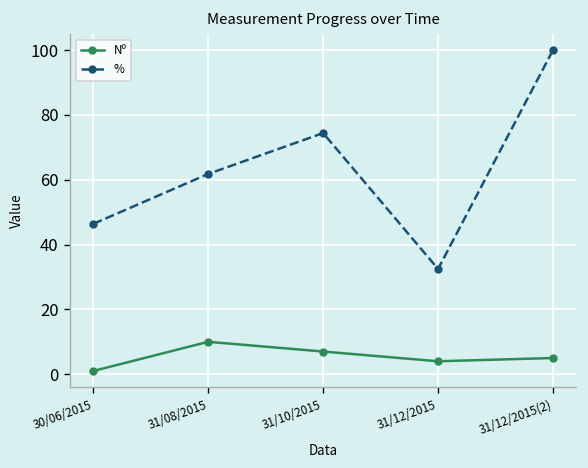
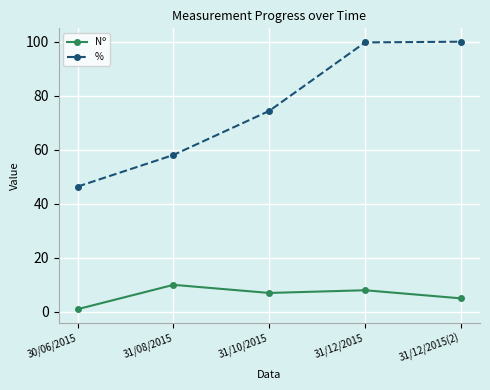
  {
    "Nº": {
      "30/06/2015": 1,
      "31/08/2015": 10,
      "31/10/2015": 7,
-     "31/12/2015": 4,
+     "31/12/2015": 8,
      "31/12/2015(2)": 5
    },
    "%": {
      "30/06/2015": 46,
-     "31/08/2015": 62,
+     "31/08/2015": 58,
      "31/10/2015": 74,
-     "31/12/2015": 32,
+     "31/12/2015": 100,
      "31/12/2015(2)": 100
    }
  }
